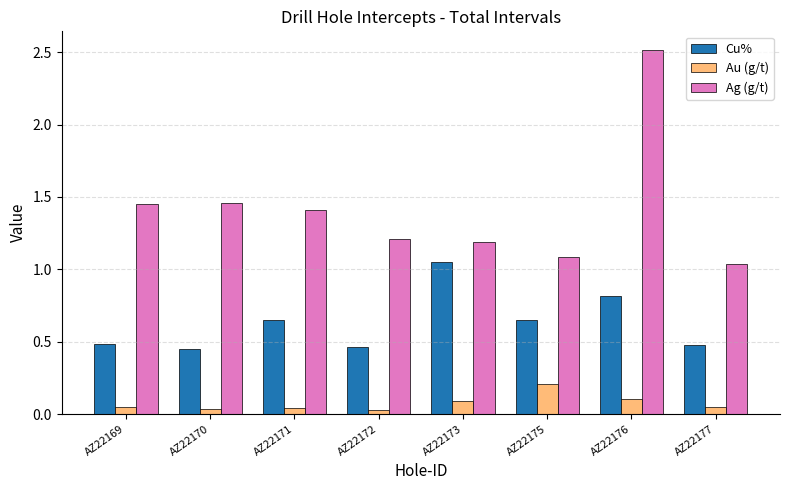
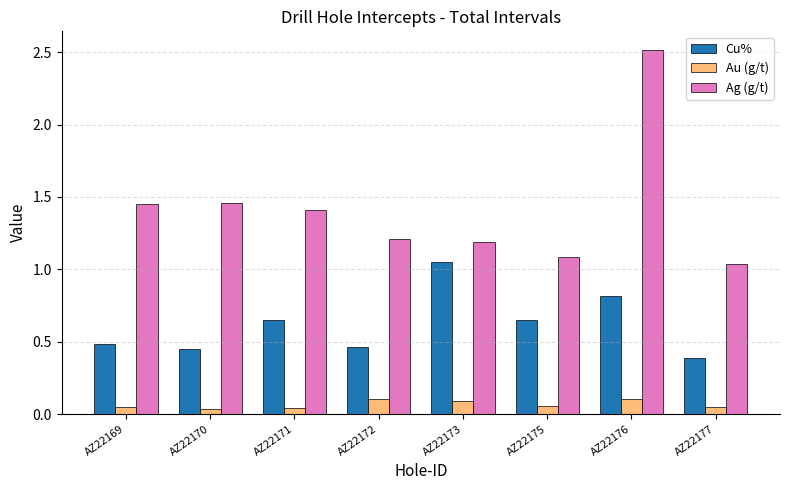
  {
    "Cu%": {
      "AZ22169": 0.49,
      "AZ22170": 0.45,
      "AZ22171": 0.65,
      "AZ22172": 0.46,
      "AZ22173": 1.05,
      "AZ22175": 0.65,
      "AZ22176": 0.81,
-     "AZ22177": 0.48
+     "AZ22177": 0.39
    },
    "Au (g/t)": {
      "AZ22169": 0.05,
      "AZ22170": 0.03,
      "AZ22171": 0.04,
-     "AZ22172": 0.03,
+     "AZ22172": 0.10,
      "AZ22173": 0.09,
-     "AZ22175": 0.21,
+     "AZ22175": 0.05,
      "AZ22176": 0.10,
      "AZ22177": 0.05
    },
    "Ag (g/t)": {
      "AZ22169": 1.45,
      "AZ22170": 1.46,
      "AZ22171": 1.41,
      "AZ22172": 1.21,
      "AZ22173": 1.19,
      "AZ22175": 1.09,
      "AZ22176": 2.52,
      "AZ22177": 1.04
    }
  }
